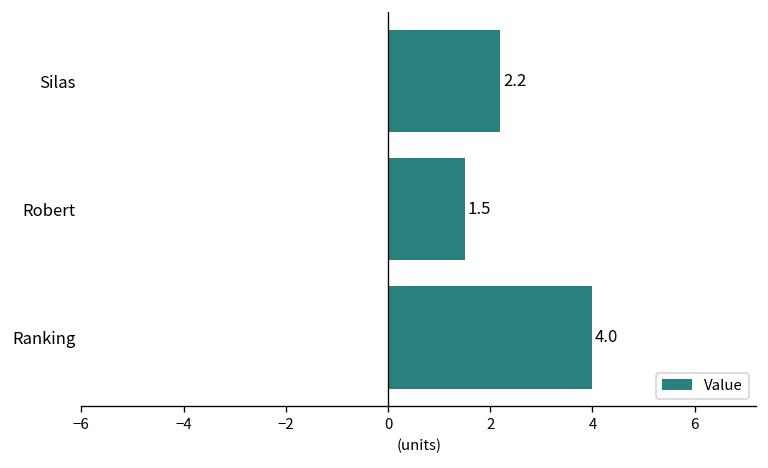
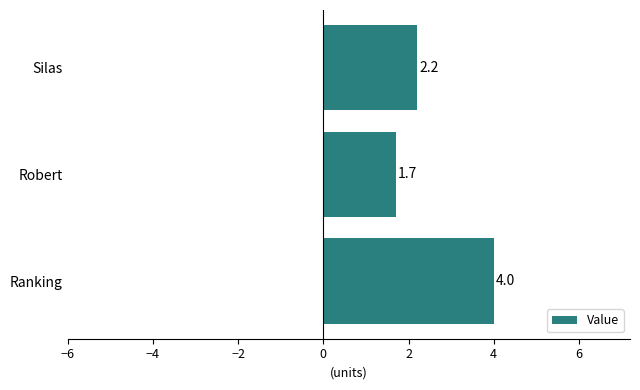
  {
    "Silas": 2.2,
-   "Robert": 1.5,
+   "Robert": 1.7,
    "Ranking": 4.0
  }
